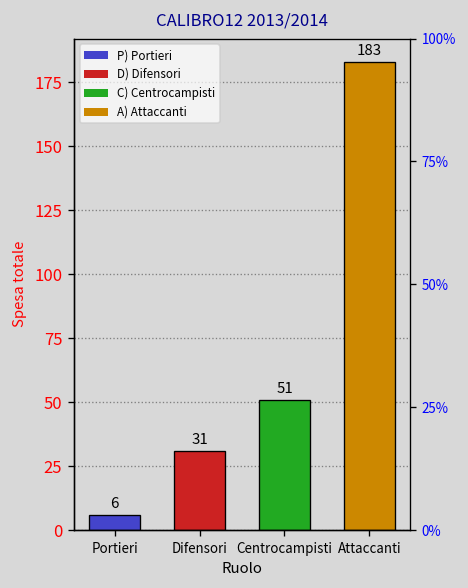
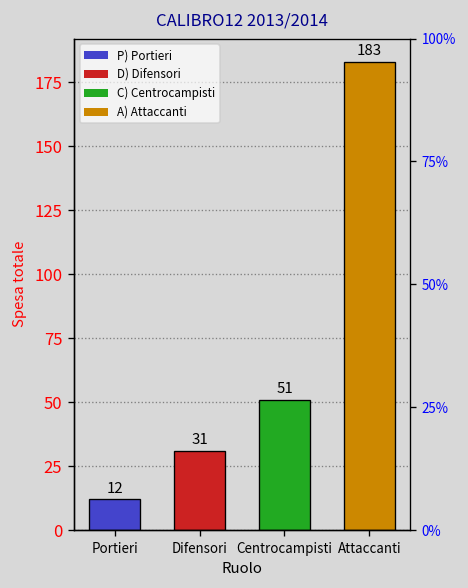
  {
-   "Portieri": 6,
+   "Portieri": 12,
    "Difensori": 31,
    "Centrocampisti": 51,
    "Attaccanti": 183
  }
